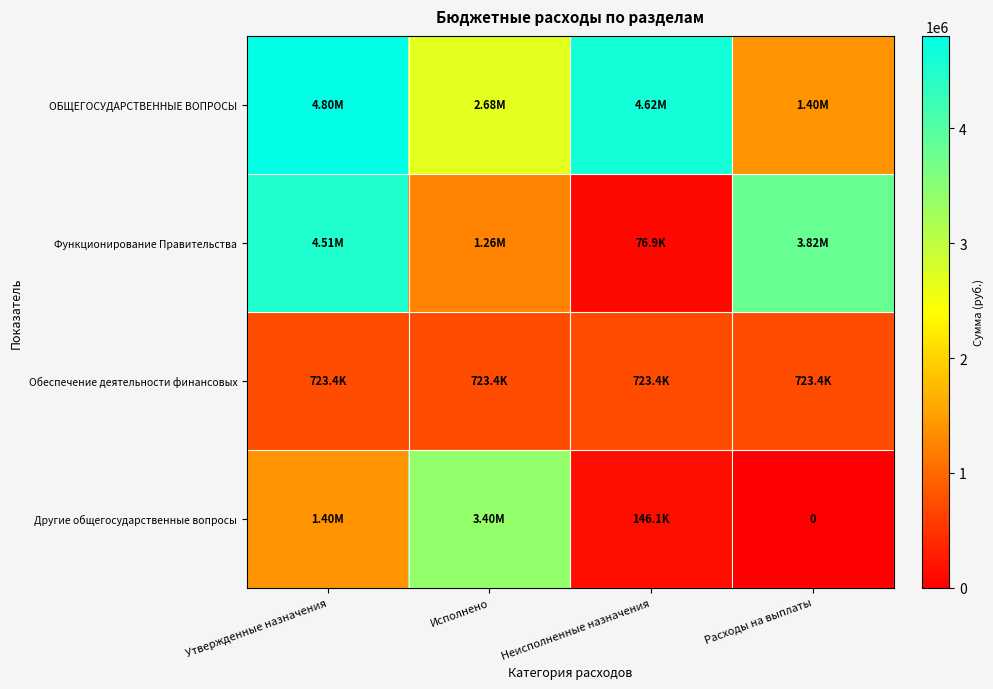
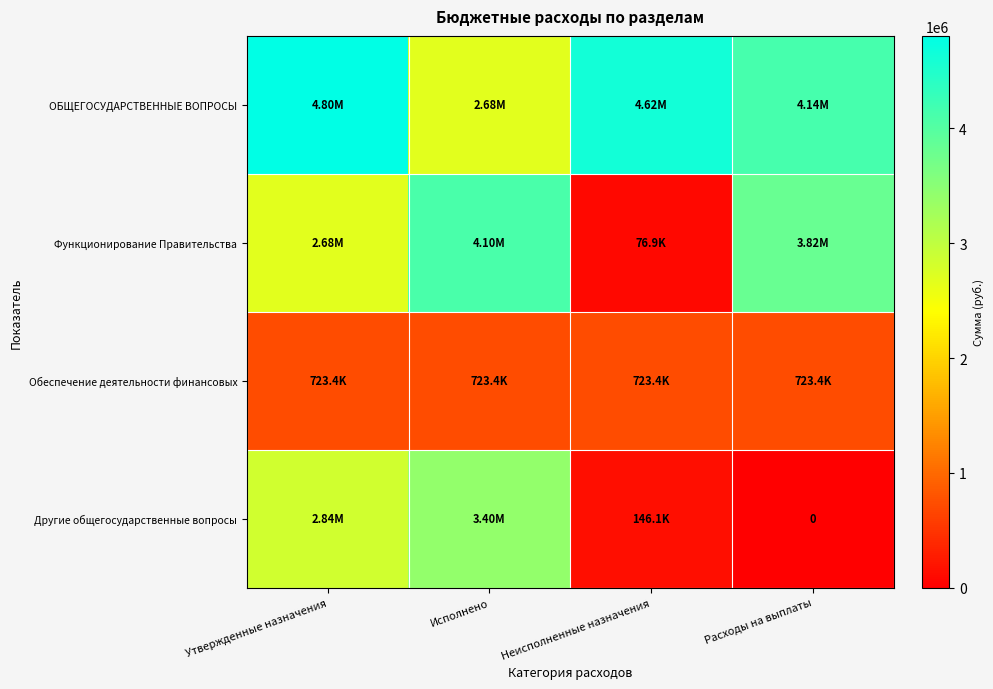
  {
    "ОБЩЕГОСУДАРСТВЕННЫЕ ВОПРОСЫ": {
      "Утвержденные назначения": "4.80M",
      "Исполнено": "2.68M",
      "Неисполненные назначения": "4.62M",
-     "Расходы на выплаты": "1.40M"
+     "Расходы на выплаты": "4.14M"
    },
    "Функционирование Правительства": {
-     "Утвержденные назначения": "4.51M",
-     "Исполнено": "1.26M",
+     "Утвержденные назначения": "2.68M",
+     "Исполнено": "4.10M",
      "Неисполненные назначения": "76.9K",
      "Расходы на выплаты": "3.82M"
    },
    "Обеспечение деятельности финансовых": {
      "Утвержденные назначения": "723.4K",
      "Исполнено": "723.4K",
      "Неисполненные назначения": "723.4K",
      "Расходы на выплаты": "723.4K"
    },
    "Другие общегосударственные вопросы": {
-     "Утвержденные назначения": "1.40M",
+     "Утвержденные назначения": "2.84M",
      "Исполнено": "3.40M",
      "Неисполненные назначения": "146.1K",
      "Расходы на выплаты": "0"
    }
  }
